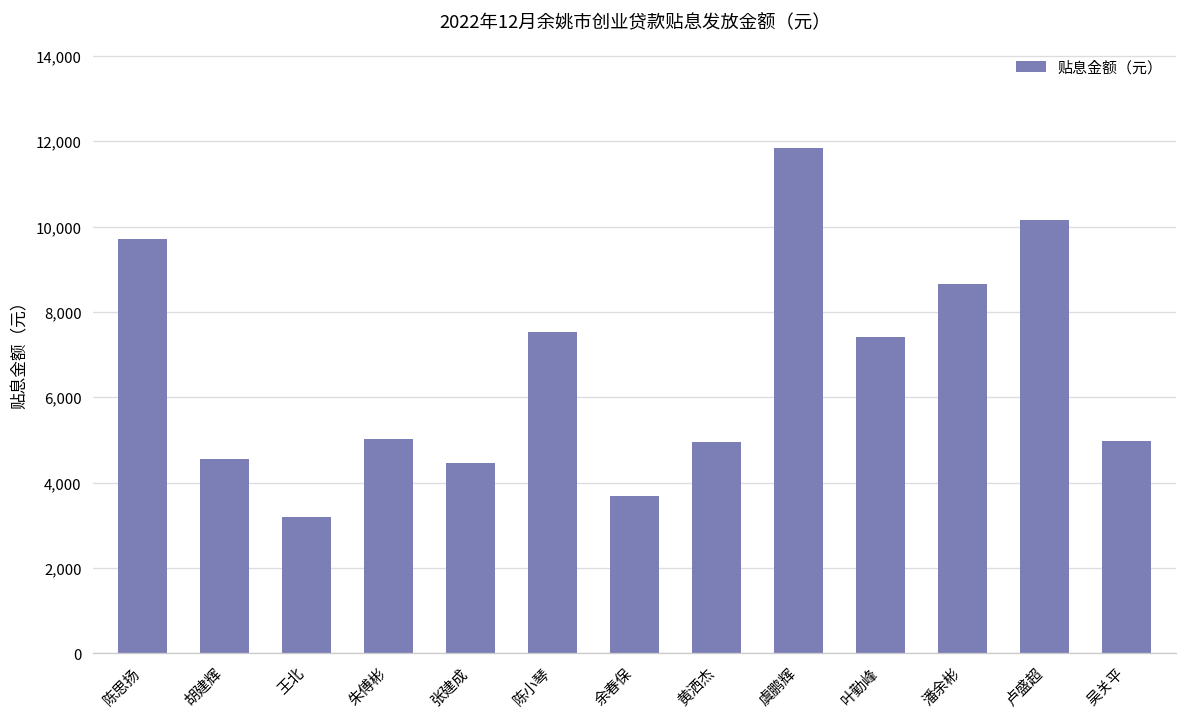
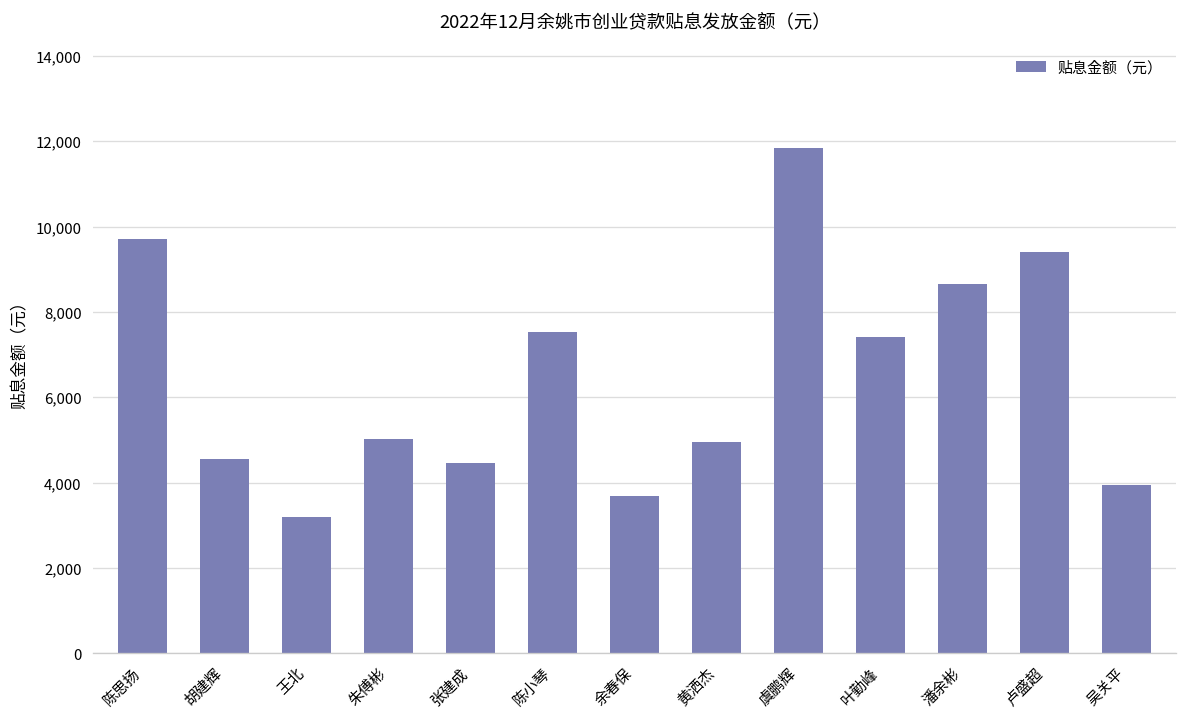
  {
    "陈思扬": "9,700",
    "胡建辉": "4,600",
    "王北": "3,200",
    "朱傅彬": "5,000",
    "张建成": "4,500",
    "陈小琴": "7,500",
    "余春保": "3,700",
    "黄洒杰": "4,900",
    "虞鹏辉": "11,800",
    "叶勤峰": "7,400",
    "潘余彬": "8,600",
-   "卢盛超": "10,100",
-   "吴关平": "5,000"
+   "卢盛超": "9,400",
+   "吴关平": "4,000"
  }
